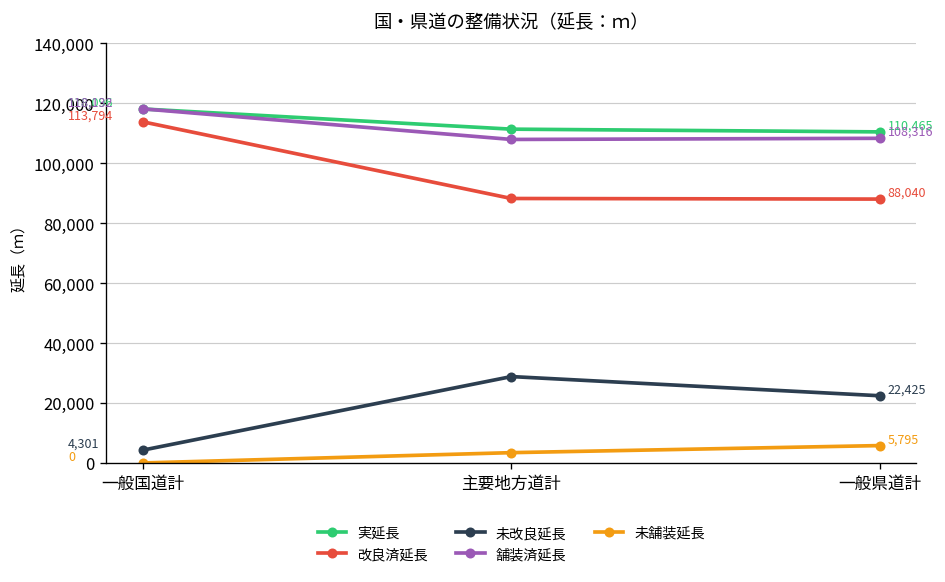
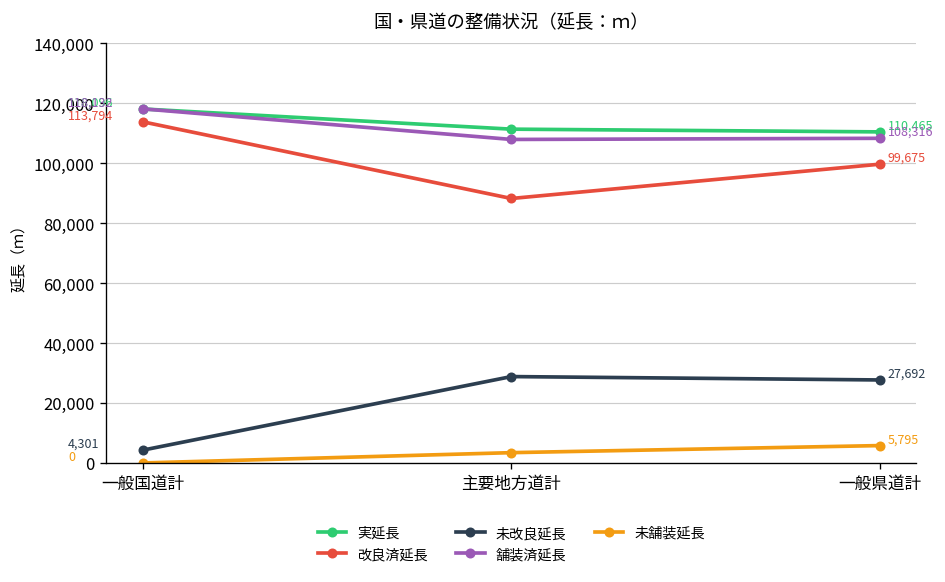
  {
    "実延長": {
      "主要地方道計": "111,000"
    },
    "改良済延長": {
      "一般国道計": "113,794",
-     "一般県道計": "88,040"
+     "一般県道計": "99,675"
    },
    "未改良延長": {
-     "一般県道計": "22,425"
+     "一般県道計": "27,692"
    },
    "舗装済延長": {
      "主要地方道計": "108,000"
    },
    "未舗装延長": {
      "一般県道計": "5,795"
    }
  }
